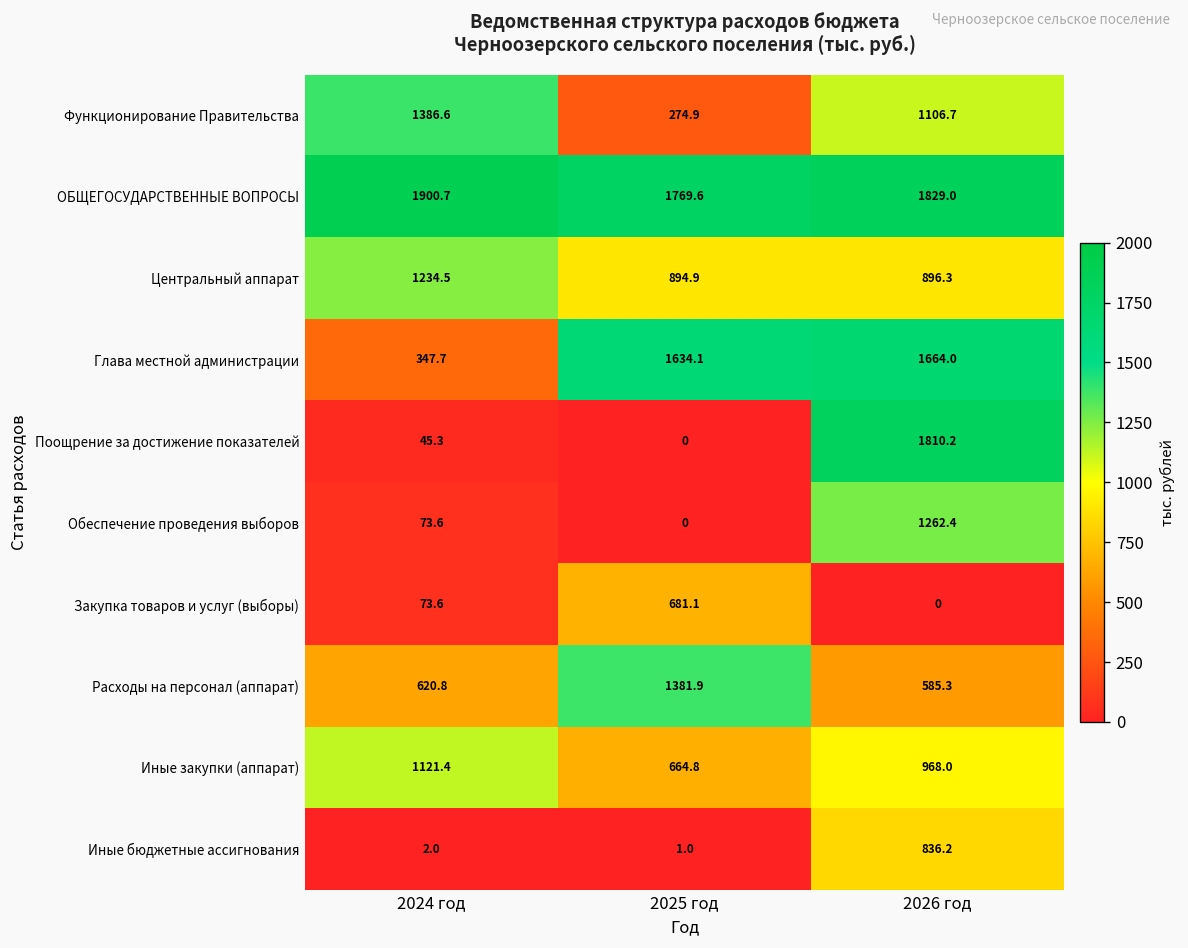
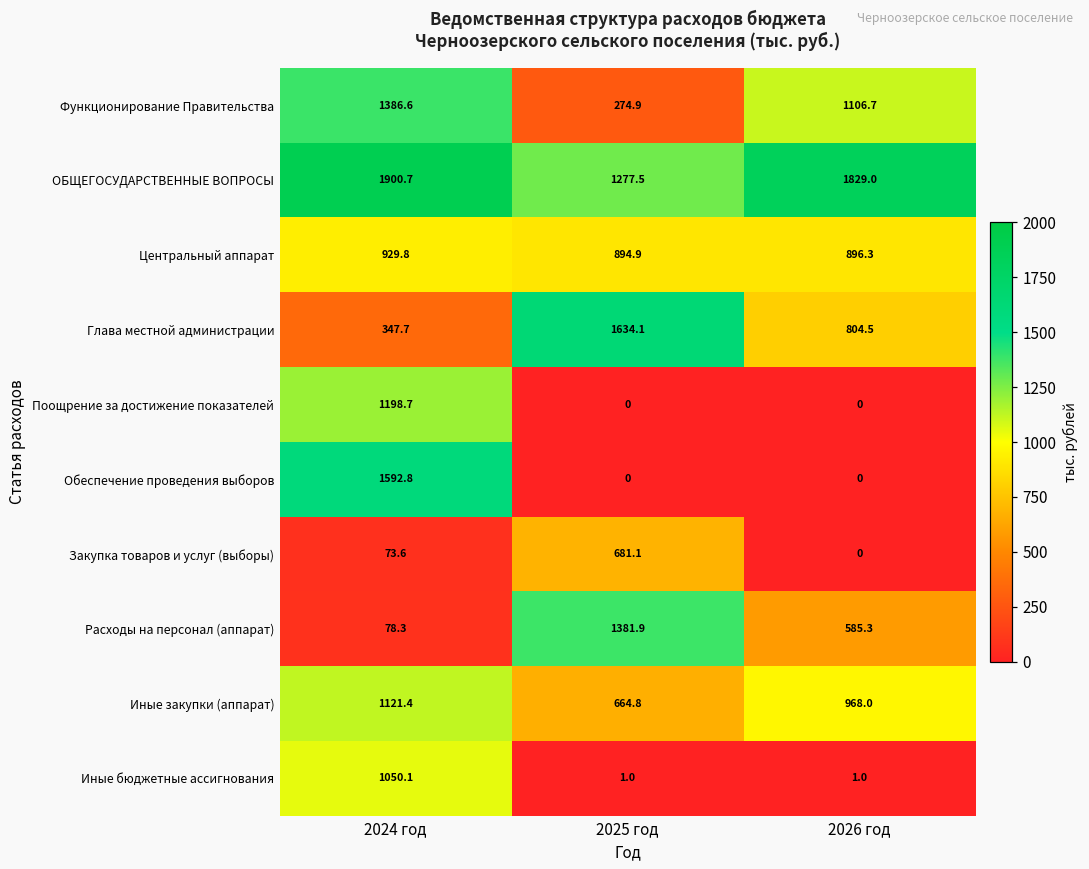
  {
    "Функционирование Правительства": {
      "2024 год": 1386.6,
      "2025 год": 274.9,
      "2026 год": 1106.7
    },
    "ОБЩЕГОСУДАРСТВЕННЫЕ ВОПРОСЫ": {
      "2024 год": 1900.7,
-     "2025 год": 1769.6,
+     "2025 год": 1277.5,
      "2026 год": 1829.0
    },
    "Центральный аппарат": {
-     "2024 год": 1234.5,
+     "2024 год": 929.8,
      "2025 год": 894.9,
      "2026 год": 896.3
    },
    "Глава местной администрации": {
      "2024 год": 347.7,
      "2025 год": 1634.1,
-     "2026 год": 1664.0
+     "2026 год": 804.5
    },
    "Поощрение за достижение показателей": {
-     "2024 год": 45.3,
+     "2024 год": 1198.7,
      "2025 год": 0,
-     "2026 год": 1810.2
+     "2026 год": 0
    },
    "Обеспечение проведения выборов": {
-     "2024 год": 73.6,
+     "2024 год": 1592.8,
      "2025 год": 0,
-     "2026 год": 1262.4
+     "2026 год": 0
    },
    "Закупка товаров и услуг (выборы)": {
      "2024 год": 73.6,
      "2025 год": 681.1,
      "2026 год": 0
    },
    "Расходы на персонал (аппарат)": {
-     "2024 год": 620.8,
+     "2024 год": 78.3,
      "2025 год": 1381.9,
      "2026 год": 585.3
    },
    "Иные закупки (аппарат)": {
      "2024 год": 1121.4,
      "2025 год": 664.8,
      "2026 год": 968.0
    },
    "Иные бюджетные ассигнования": {
-     "2024 год": 2.0,
+     "2024 год": 1050.1,
      "2025 год": 1.0,
-     "2026 год": 836.2
+     "2026 год": 1.0
    }
  }
